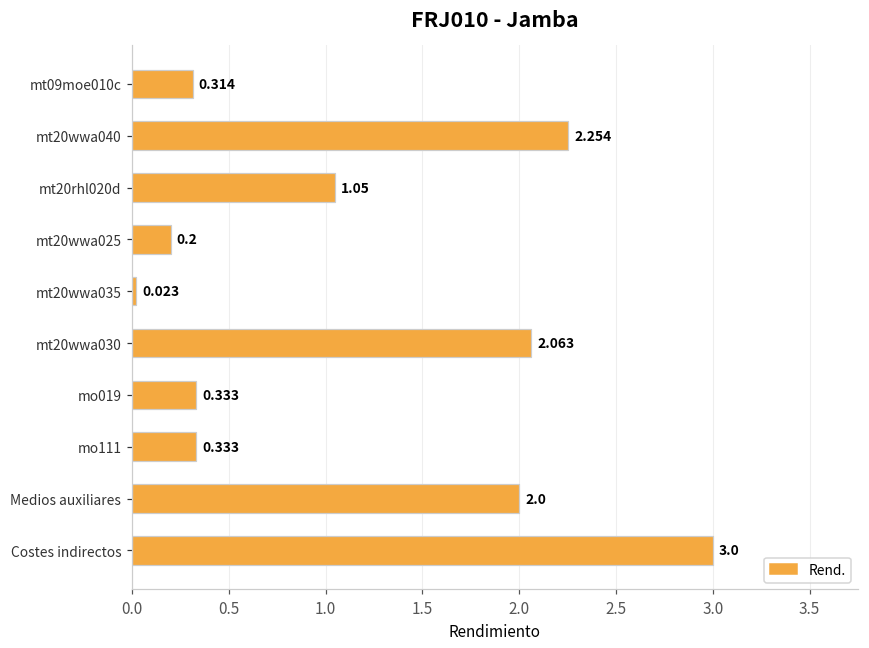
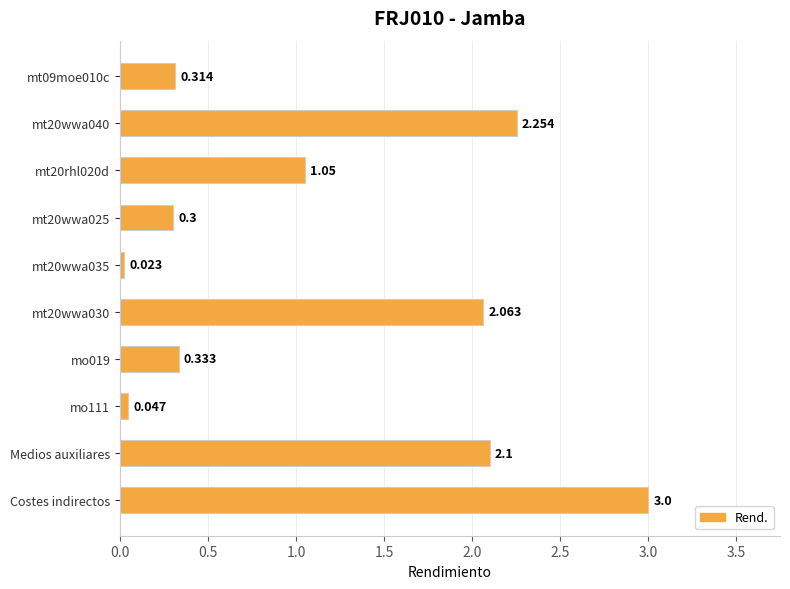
  {
    "mt09moe010c": 0.314,
    "mt20wwa040": 2.254,
    "mt20rhl020d": 1.05,
-   "mt20wwa025": 0.2,
+   "mt20wwa025": 0.3,
    "mt20wwa035": 0.023,
    "mt20wwa030": 2.063,
    "mo019": 0.333,
-   "mo111": 0.333,
-   "Medios auxiliares": 2.0,
+   "mo111": 0.047,
+   "Medios auxiliares": 2.1,
    "Costes indirectos": 3.0
  }
